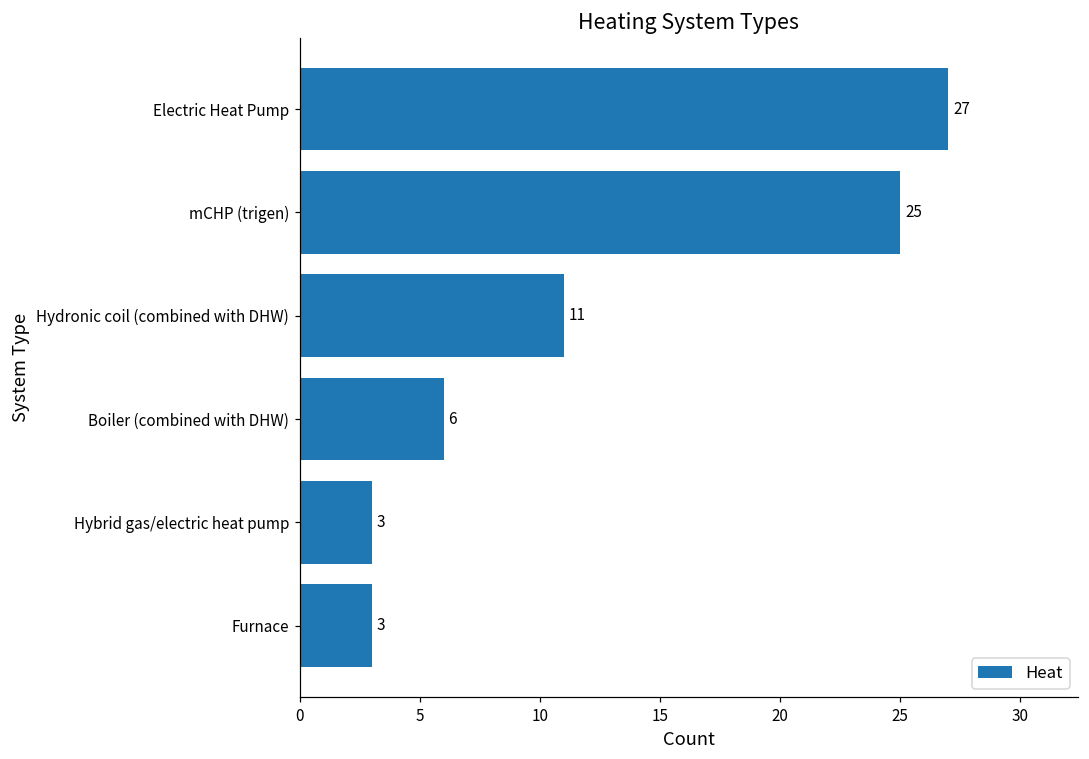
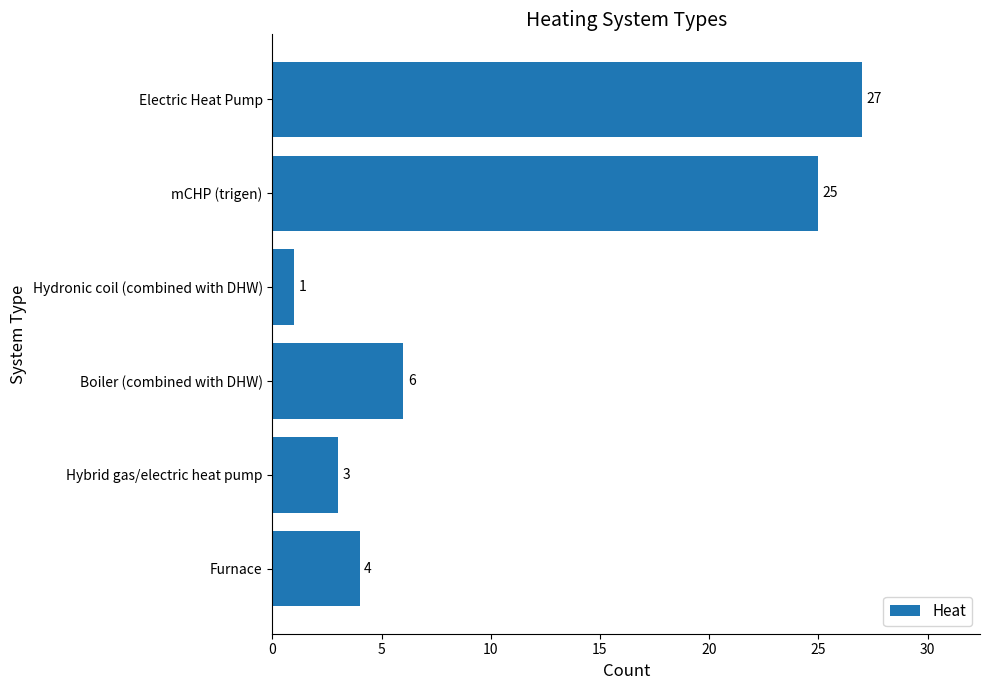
  {
    "Electric Heat Pump": 27,
    "mCHP (trigen)": 25,
-   "Hydronic coil (combined with DHW)": 11,
+   "Hydronic coil (combined with DHW)": 1,
    "Boiler (combined with DHW)": 6,
    "Hybrid gas/electric heat pump": 3,
-   "Furnace": 3
+   "Furnace": 4
  }
